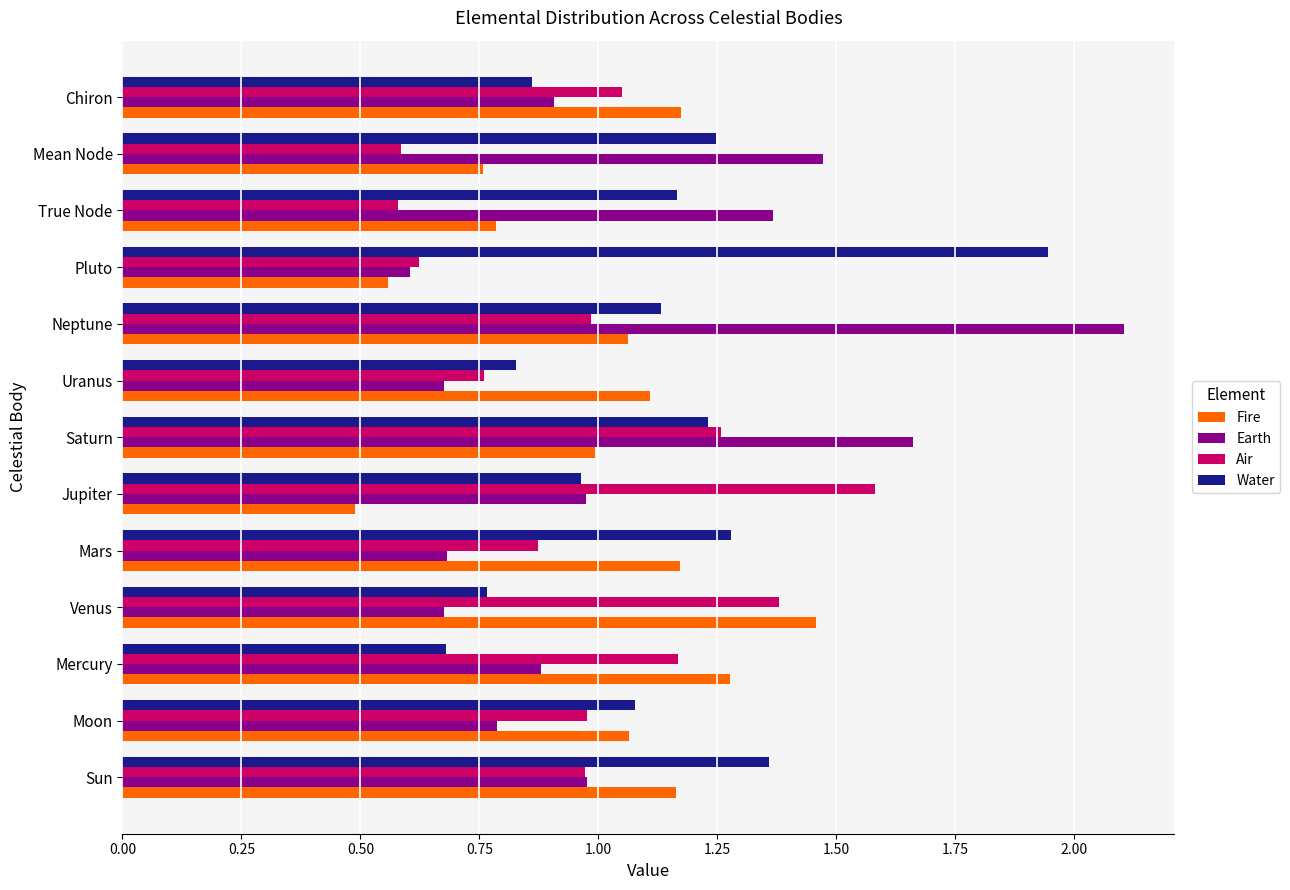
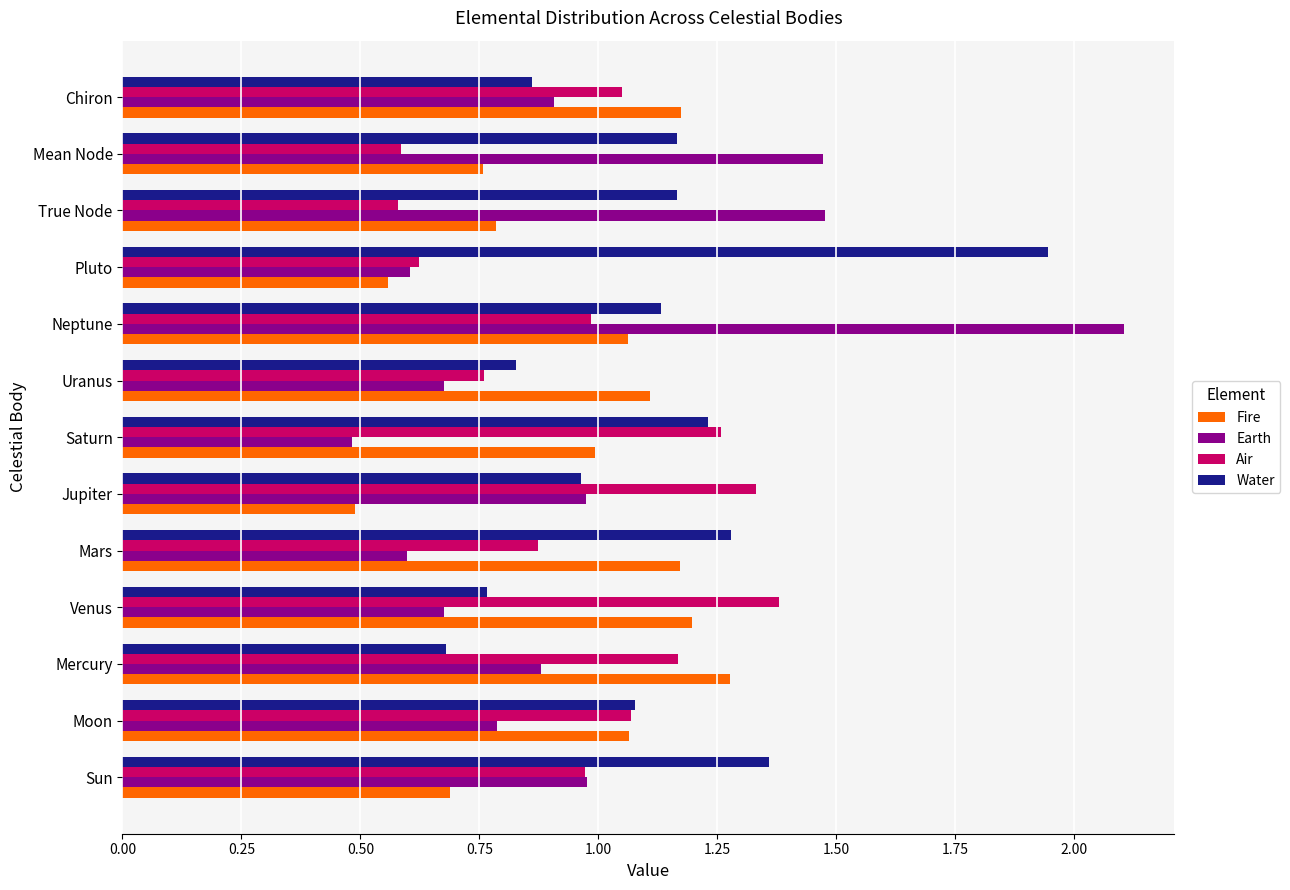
  {
    "Fire": {
      "Chiron": 1.17,
      "Mean Node": 0.76,
      "True Node": 0.79,
      "Pluto": 0.56,
      "Neptune": 1.06,
      "Uranus": 1.11,
      "Saturn": 0.99,
      "Jupiter": 0.49,
      "Mars": 1.17,
-     "Venus": 1.46,
+     "Venus": 1.20,
      "Mercury": 1.28,
      "Moon": 1.06,
-     "Sun": 1.16
+     "Sun": 0.69
    },
    "Earth": {
      "Chiron": 0.91,
      "Mean Node": 1.47,
-     "True Node": 1.37,
+     "True Node": 1.48,
      "Pluto": 0.60,
      "Neptune": 2.11,
      "Uranus": 0.68,
-     "Saturn": 1.66,
+     "Saturn": 0.48,
      "Jupiter": 0.97,
-     "Mars": 0.68,
+     "Mars": 0.60,
      "Venus": 0.67,
      "Mercury": 0.88,
      "Moon": 0.79,
      "Sun": 0.98
    },
    "Air": {
      "Chiron": 1.05,
      "Mean Node": 0.59,
      "True Node": 0.58,
      "Pluto": 0.62,
      "Neptune": 0.98,
      "Uranus": 0.76,
      "Saturn": 1.26,
-     "Jupiter": 1.58,
+     "Jupiter": 1.33,
      "Mars": 0.87,
      "Venus": 1.38,
      "Mercury": 1.17,
-     "Moon": 0.98,
+     "Moon": 1.07,
      "Sun": 0.97
    },
    "Water": {
      "Chiron": 0.86,
-     "Mean Node": 1.25,
+     "Mean Node": 1.16,
      "True Node": 1.17,
      "Pluto": 1.94,
      "Neptune": 1.13,
      "Uranus": 0.83,
      "Saturn": 1.23,
      "Jupiter": 0.96,
      "Mars": 1.28,
      "Venus": 0.77,
      "Mercury": 0.68,
      "Moon": 1.08,
      "Sun": 1.36
    }
  }
